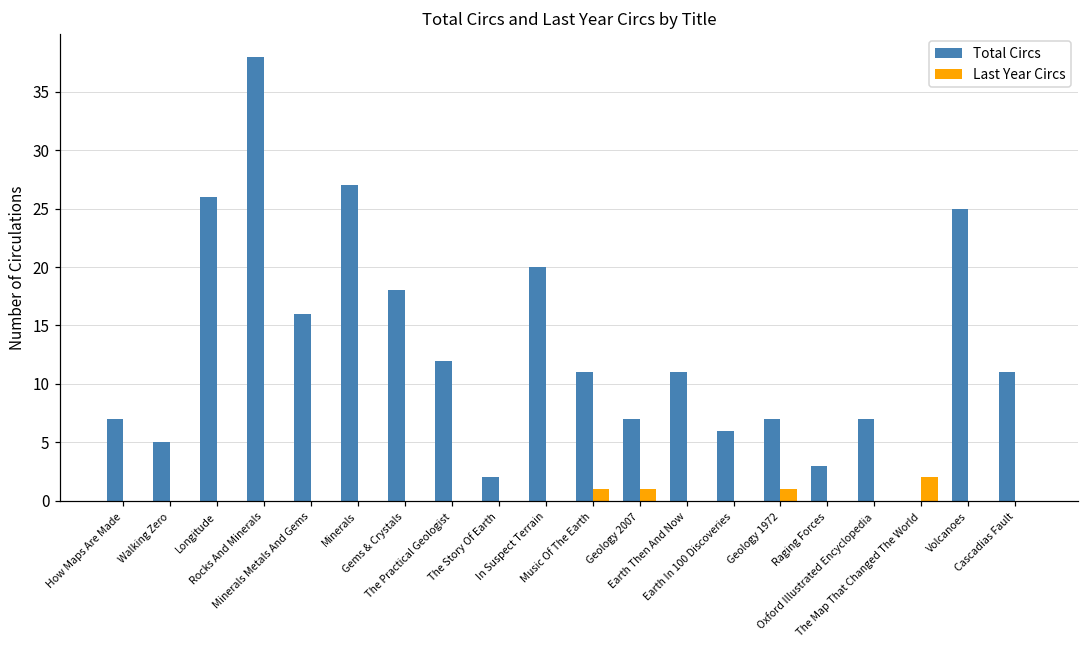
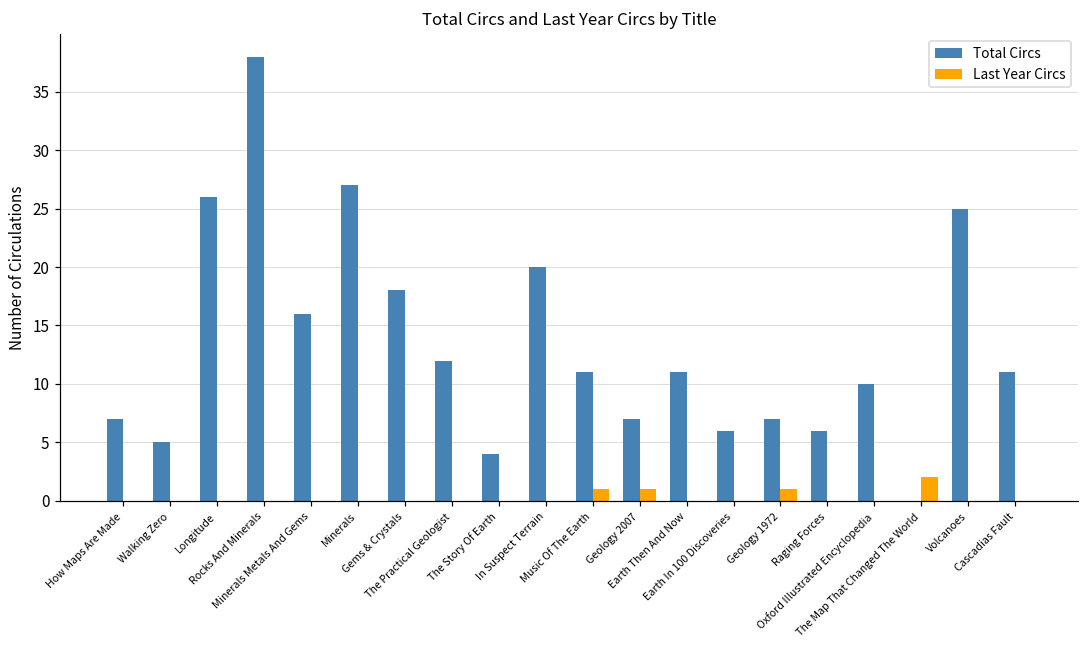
  {
    "Total Circs": {
      "How Maps Are Made": 7,
      "Walking Zero": 5,
      "Longitude": 26,
      "Rocks And Minerals": 38,
      "Minerals Metals And Gems": 16,
      "Minerals": 27,
      "Gems & Crystals": 18,
      "The Practical Geologist": 12,
-     "The Story Of Earth": 2,
+     "The Story Of Earth": 4,
      "In Suspect Terrain": 20,
      "Music Of The Earth": 11,
      "Geology 2007": 7,
      "Earth Then And Now": 11,
      "Earth In 100 Discoveries": 6,
      "Geology 1972": 7,
-     "Raging Forces": 3,
-     "Oxford Illustrated Encyclopedia": 7,
+     "Raging Forces": 6,
+     "Oxford Illustrated Encyclopedia": 10,
      "The Map That Changed The World": 0,
      "Volcanoes": 25,
      "Cascadias Fault": 11
    },
    "Last Year Circs": {
      "How Maps Are Made": 0,
      "Walking Zero": 0,
      "Longitude": 0,
      "Rocks And Minerals": 0,
      "Minerals Metals And Gems": 0,
      "Minerals": 0,
      "Gems & Crystals": 0,
      "The Practical Geologist": 0,
      "The Story Of Earth": 0,
      "In Suspect Terrain": 0,
      "Music Of The Earth": 1,
      "Geology 2007": 1,
      "Earth Then And Now": 0,
      "Earth In 100 Discoveries": 0,
      "Geology 1972": 1,
      "Raging Forces": 0,
      "Oxford Illustrated Encyclopedia": 0,
      "The Map That Changed The World": 2,
      "Volcanoes": 0,
      "Cascadias Fault": 0
    }
  }
